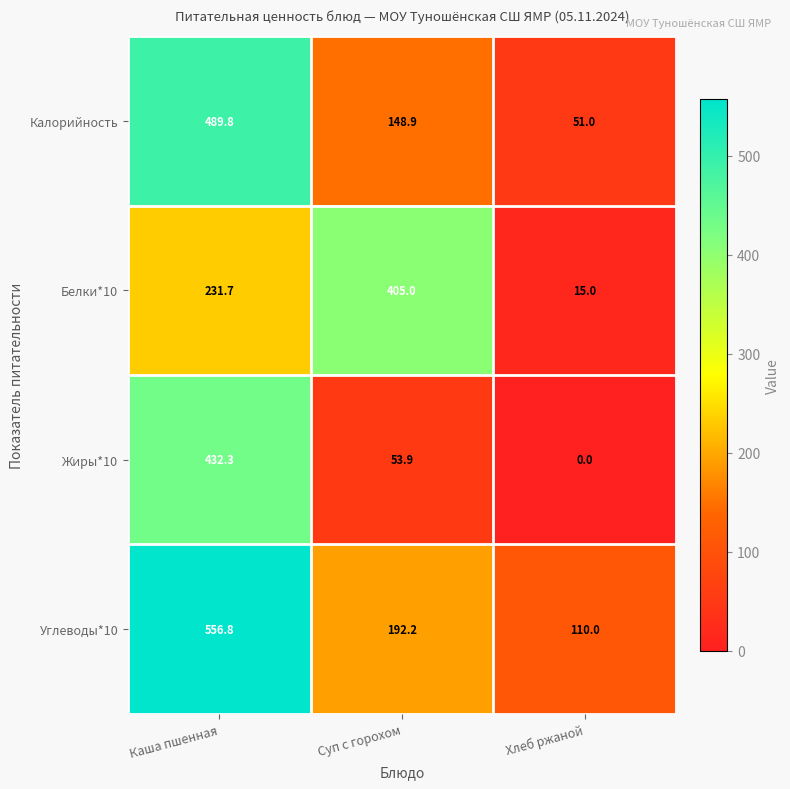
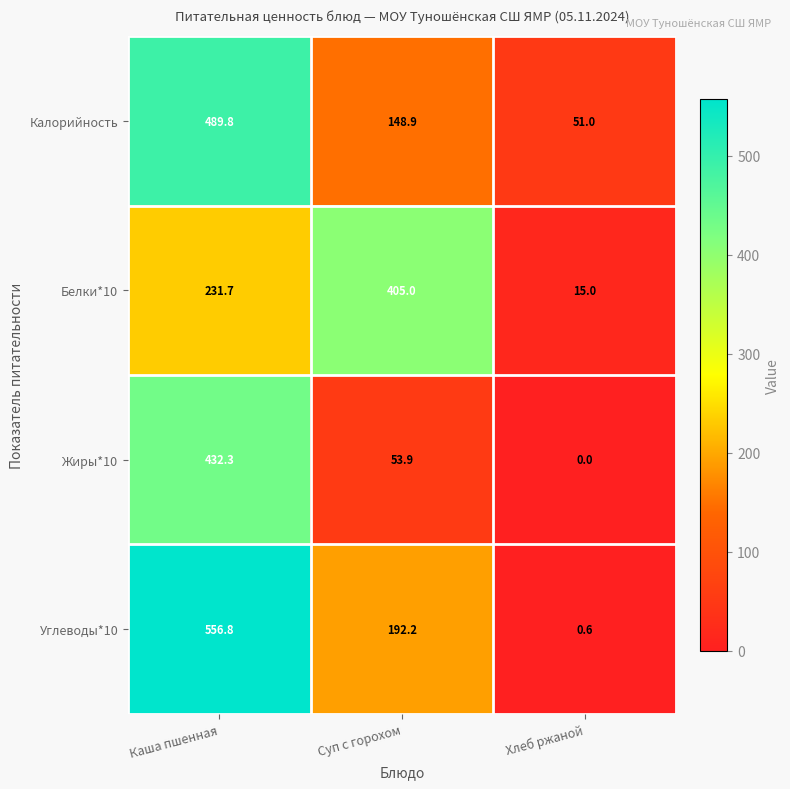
  {
    "Калорийность": {
      "Каша пшенная": 489.8,
      "Суп с горохом": 148.9,
      "Хлеб ржаной": 51.0
    },
    "Белки*10": {
      "Каша пшенная": 231.7,
      "Суп с горохом": 405.0,
      "Хлеб ржаной": 15.0
    },
    "Жиры*10": {
      "Каша пшенная": 432.3,
      "Суп с горохом": 53.9,
      "Хлеб ржаной": 0.0
    },
    "Углеводы*10": {
      "Каша пшенная": 556.8,
      "Суп с горохом": 192.2,
-     "Хлеб ржаной": 110.0
+     "Хлеб ржаной": 0.6
    }
  }
